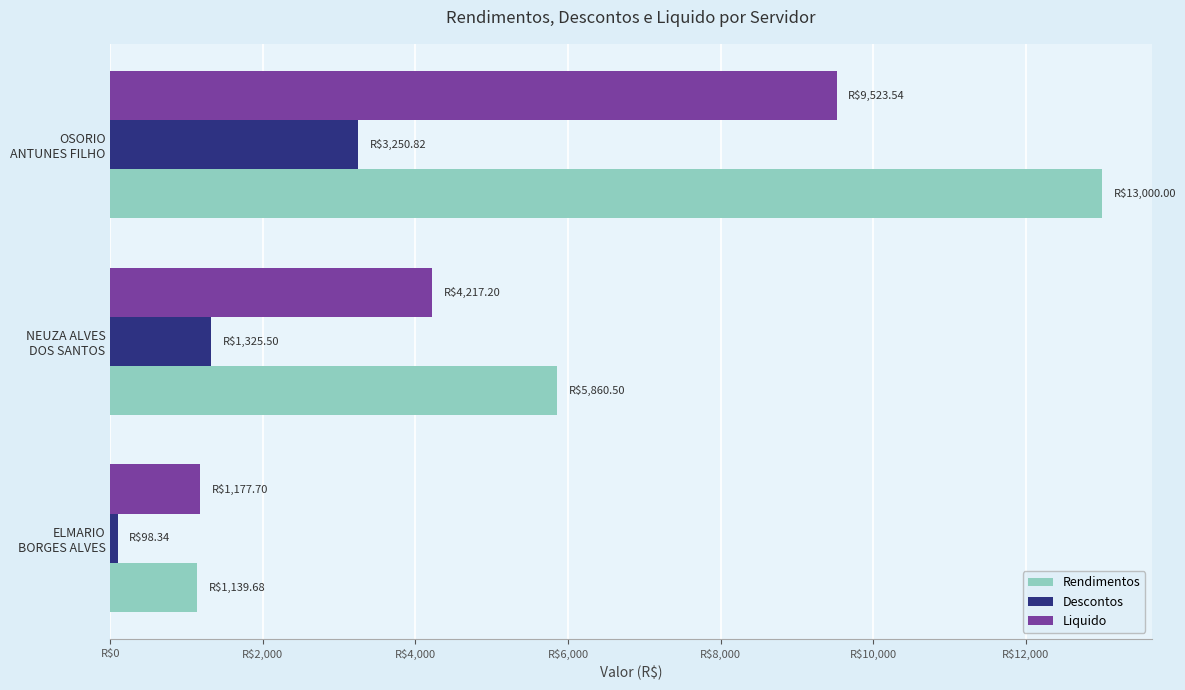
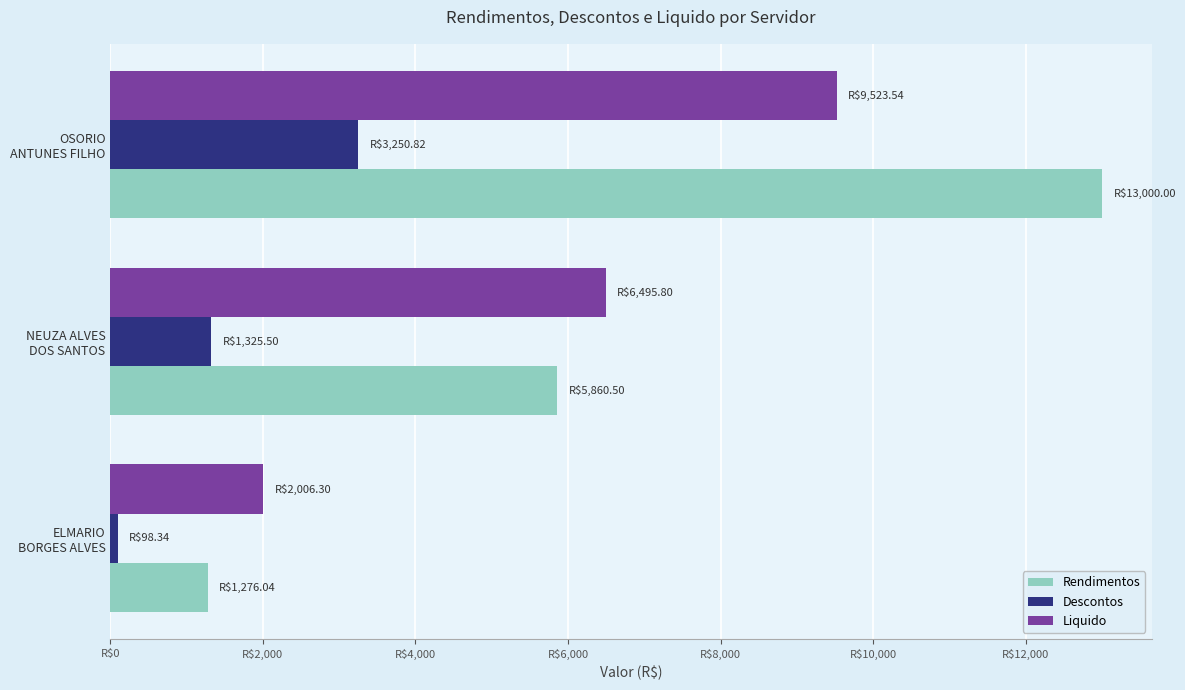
  {
    "Rendimentos": {
      "OSORIO ANTUNES FILHO": "$13,000.00",
      "NEUZA ALVES DOS SANTOS": "$5,860.50",
-     "ELMARIO BORGES ALVES": "$1,139.68"
+     "ELMARIO BORGES ALVES": "$1,276.04"
    },
    "Descontos": {
      "OSORIO ANTUNES FILHO": "$3,250.82",
      "NEUZA ALVES DOS SANTOS": "$1,325.50",
      "ELMARIO BORGES ALVES": "$98.34"
    },
    "Liquido": {
      "OSORIO ANTUNES FILHO": "$9,523.54",
-     "NEUZA ALVES DOS SANTOS": "$4,217.20",
-     "ELMARIO BORGES ALVES": "$1,177.70"
+     "NEUZA ALVES DOS SANTOS": "$6,495.80",
+     "ELMARIO BORGES ALVES": "$2,006.30"
    }
  }
